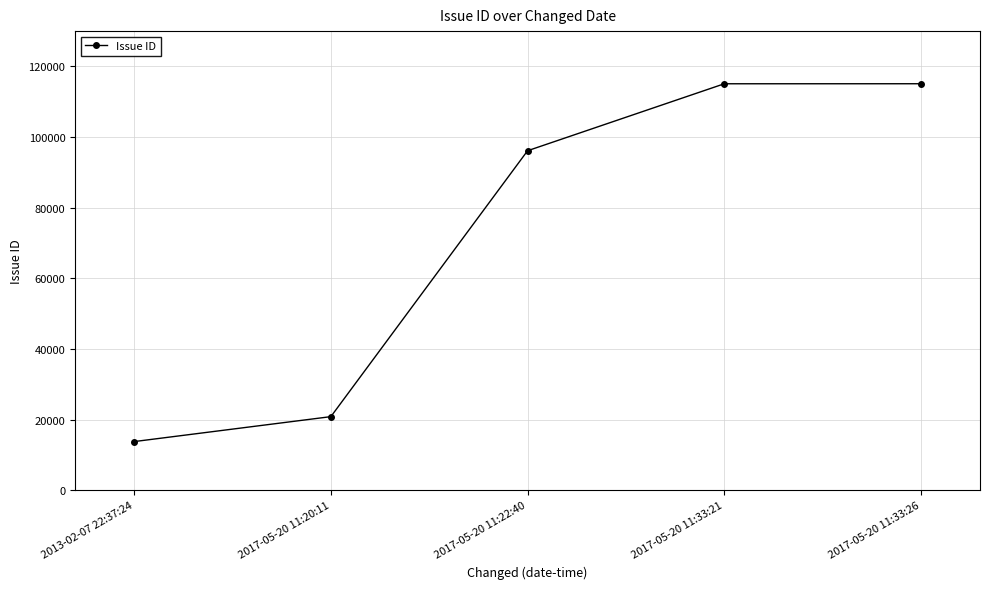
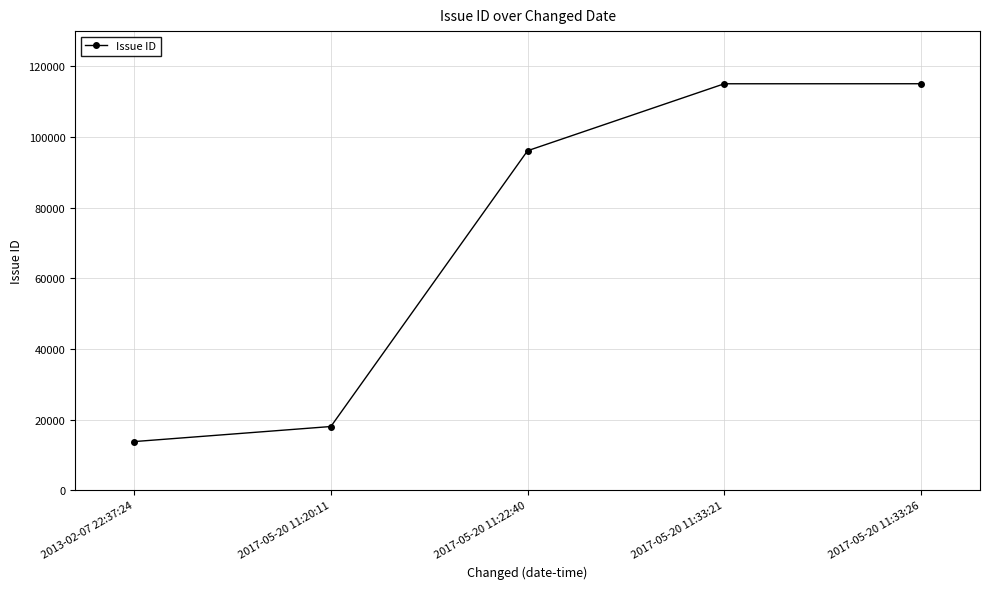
  {
    "2013-02-07 22:37:24": 14000,
-   "2017-05-20 11:20:11": 21000,
+   "2017-05-20 11:20:11": 18000,
    "2017-05-20 11:22:40": 96000,
    "2017-05-20 11:33:21": 115000,
    "2017-05-20 11:33:26": 115000
  }
